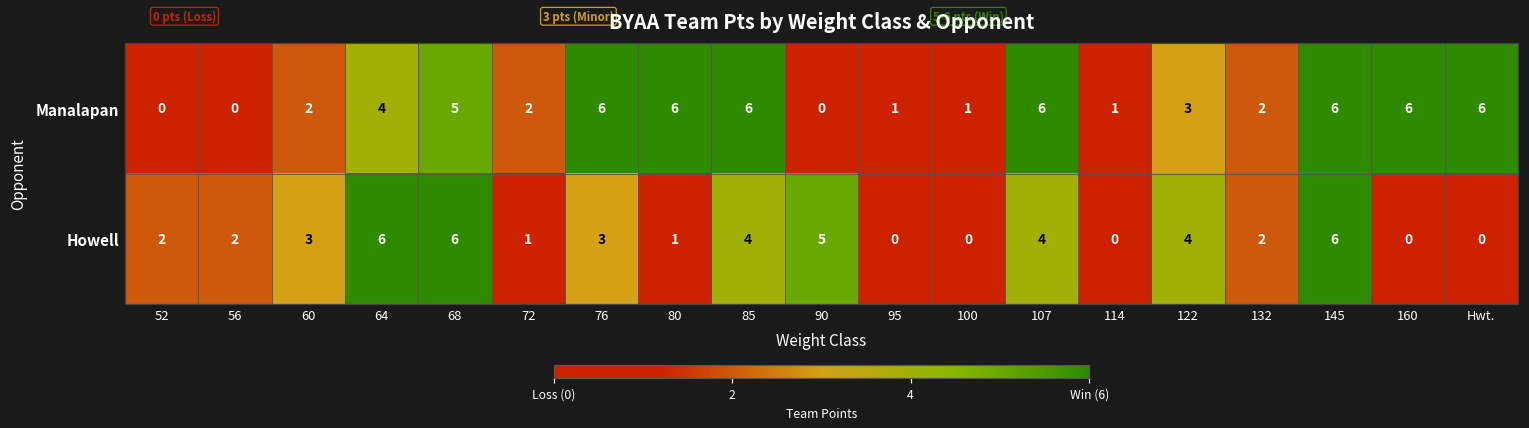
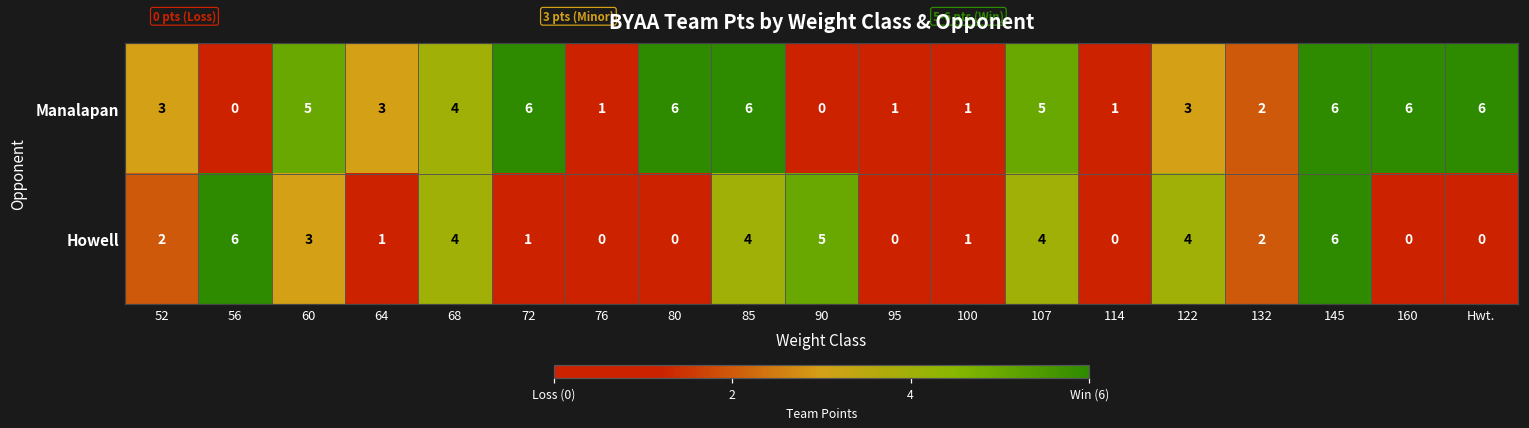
  {
    "Manalapan": {
-     "52": 0,
+     "52": 3,
      "56": 0,
-     "60": 2,
-     "64": 4,
-     "68": 5,
-     "72": 2,
-     "76": 6,
+     "60": 5,
+     "64": 3,
+     "68": 4,
+     "72": 6,
+     "76": 1,
      "80": 6,
      "85": 6,
      "90": 0,
      "95": 1,
      "100": 1,
-     "107": 6,
+     "107": 5,
      "114": 1,
      "122": 3,
      "132": 2,
      "145": 6,
      "160": 6,
      "Hwt.": 6
    },
    "Howell": {
      "52": 2,
-     "56": 2,
+     "56": 6,
      "60": 3,
-     "64": 6,
-     "68": 6,
+     "64": 1,
+     "68": 4,
      "72": 1,
-     "76": 3,
-     "80": 1,
+     "76": 0,
+     "80": 0,
      "85": 4,
      "90": 5,
      "95": 0,
-     "100": 0,
+     "100": 1,
      "107": 4,
      "114": 0,
      "122": 4,
      "132": 2,
      "145": 6,
      "160": 0,
      "Hwt.": 0
    }
  }
